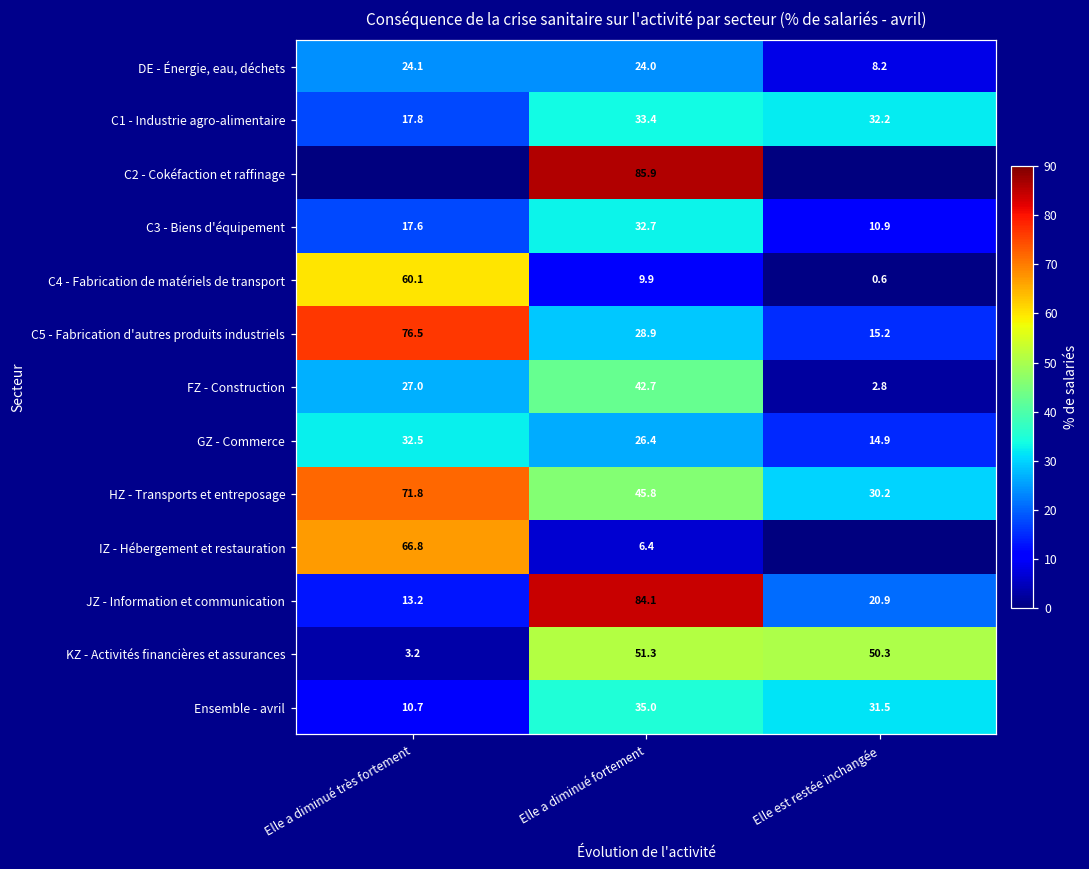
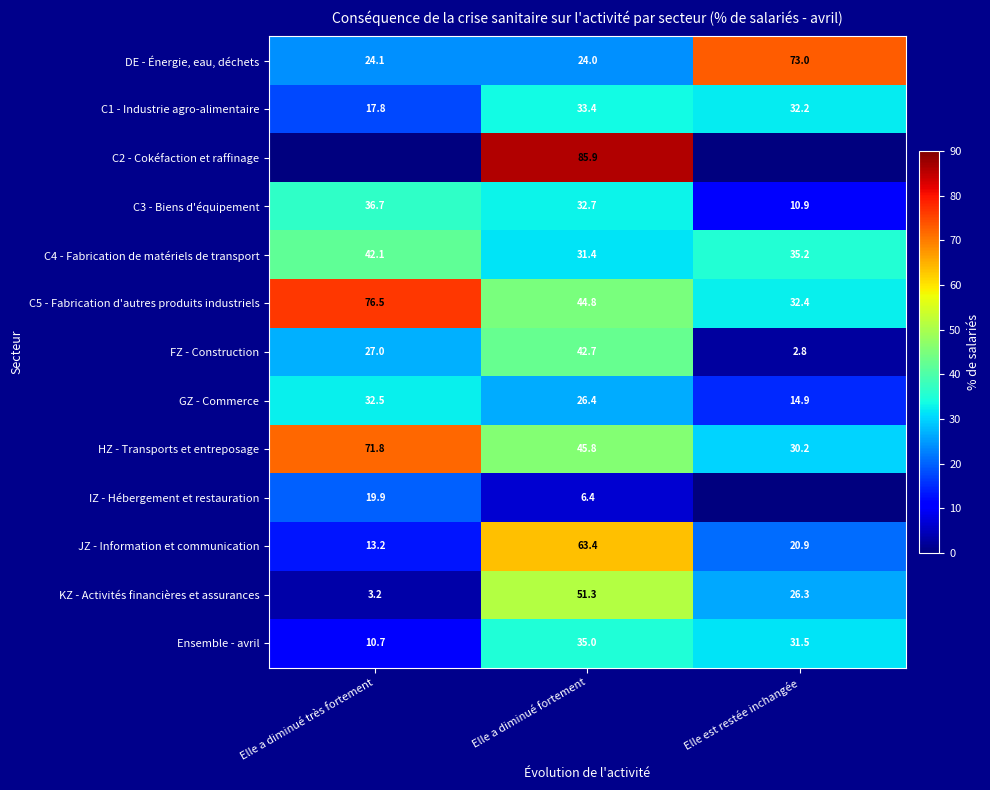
  {
    "DE - Énergie, eau, déchets": {
      "Elle a diminué très fortement": 24.1,
      "Elle a diminué fortement": 24.0,
-     "Elle est restée inchangée": 8.2
+     "Elle est restée inchangée": 73.0
    },
    "C1 - Industrie agro-alimentaire": {
      "Elle a diminué très fortement": 17.8,
      "Elle a diminué fortement": 33.4,
      "Elle est restée inchangée": 32.2
    },
    "C2 - Cokéfaction et raffinage": {
      "Elle a diminué fortement": 85.9
    },
    "C3 - Biens d'équipement": {
-     "Elle a diminué très fortement": 17.6,
+     "Elle a diminué très fortement": 36.7,
      "Elle a diminué fortement": 32.7,
      "Elle est restée inchangée": 10.9
    },
    "C4 - Fabrication de matériels de transport": {
-     "Elle a diminué très fortement": 60.1,
-     "Elle a diminué fortement": 9.9,
-     "Elle est restée inchangée": 0.6
+     "Elle a diminué très fortement": 42.1,
+     "Elle a diminué fortement": 31.4,
+     "Elle est restée inchangée": 35.2
    },
    "C5 - Fabrication d'autres produits industriels": {
      "Elle a diminué très fortement": 76.5,
-     "Elle a diminué fortement": 28.9,
-     "Elle est restée inchangée": 15.2
+     "Elle a diminué fortement": 44.8,
+     "Elle est restée inchangée": 32.4
    },
    "FZ - Construction": {
      "Elle a diminué très fortement": 27.0,
      "Elle a diminué fortement": 42.7,
      "Elle est restée inchangée": 2.8
    },
    "GZ - Commerce": {
      "Elle a diminué très fortement": 32.5,
      "Elle a diminué fortement": 26.4,
      "Elle est restée inchangée": 14.9
    },
    "HZ - Transports et entreposage": {
      "Elle a diminué très fortement": 71.8,
      "Elle a diminué fortement": 45.8,
      "Elle est restée inchangée": 30.2
    },
    "IZ - Hébergement et restauration": {
-     "Elle a diminué très fortement": 66.8,
+     "Elle a diminué très fortement": 19.9,
      "Elle a diminué fortement": 6.4
    },
    "JZ - Information et communication": {
      "Elle a diminué très fortement": 13.2,
-     "Elle a diminué fortement": 84.1,
+     "Elle a diminué fortement": 63.4,
      "Elle est restée inchangée": 20.9
    },
    "KZ - Activités financières et assurances": {
      "Elle a diminué très fortement": 3.2,
      "Elle a diminué fortement": 51.3,
-     "Elle est restée inchangée": 50.3
+     "Elle est restée inchangée": 26.3
    },
    "Ensemble - avril": {
      "Elle a diminué très fortement": 10.7,
      "Elle a diminué fortement": 35.0,
      "Elle est restée inchangée": 31.5
    }
  }
